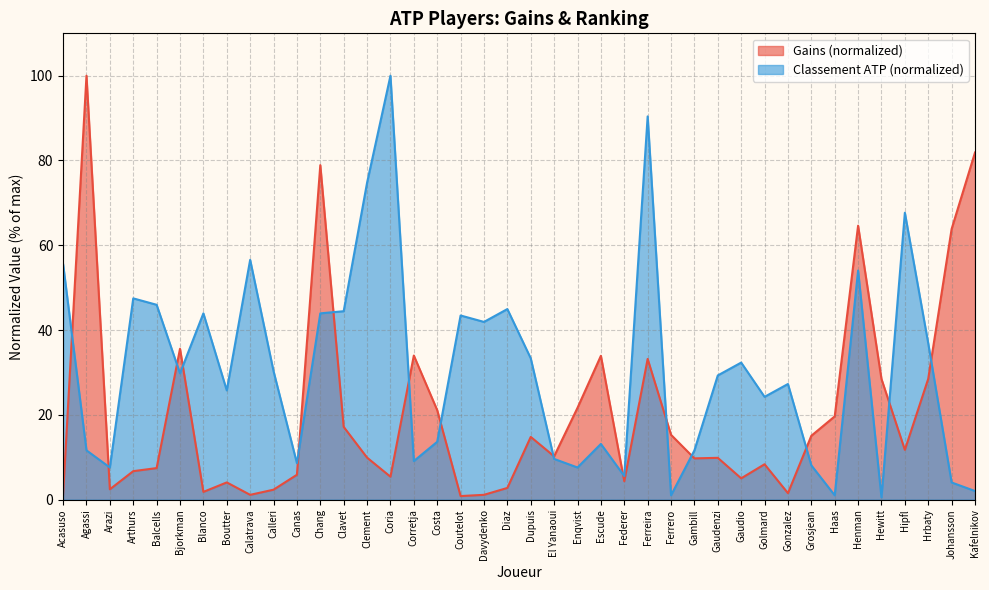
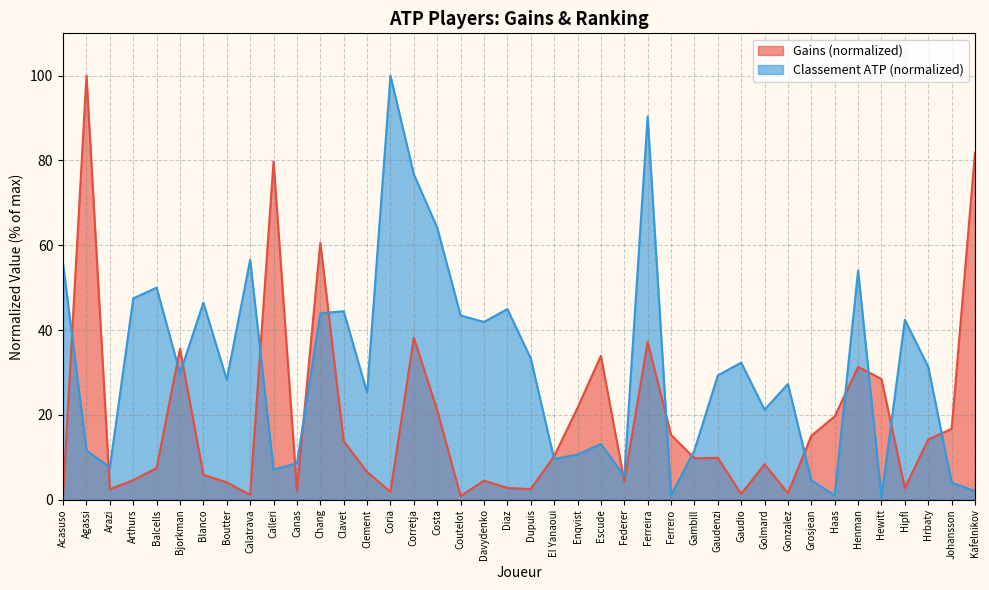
  {
    "Gains (normalized)": {
      "Acasuso": 1,
      "Agassi": 100,
      "Arazi": 2,
-     "Arthurs": 7,
+     "Arthurs": 5,
      "Balcells": 7,
      "Bjorkman": 36,
-     "Blanco": 2,
+     "Blanco": 6,
      "Boutter": 4,
      "Calatrava": 1,
-     "Calleri": 2,
-     "Canas": 6,
-     "Chang": 79,
-     "Clavet": 17,
-     "Clement": 10,
-     "Coria": 5,
-     "Corretja": 34,
+     "Calleri": 80,
+     "Canas": 2,
+     "Chang": 61,
+     "Clavet": 14,
+     "Clement": 7,
+     "Coria": 2,
+     "Corretja": 38,
      "Costa": 21,
      "Coutelot": 1,
-     "Davydenko": 1,
+     "Davydenko": 4,
      "Diaz": 3,
-     "Dupuis": 15,
+     "Dupuis": 2,
      "El Yanaoui": 10,
      "Enqvist": 22,
      "Escude": 34,
      "Federer": 4,
-     "Ferreira": 33,
+     "Ferreira": 37,
      "Ferrero": 15,
      "Gambill": 10,
      "Gaudenzi": 10,
-     "Gaudio": 5,
+     "Gaudio": 1,
      "Golmard": 8,
      "Gonzalez": 2,
      "Grosjean": 15,
      "Haas": 20,
-     "Henman": 65,
+     "Henman": 31,
      "Hewitt": 28,
-     "Hipfl": 12,
-     "Hrbaty": 29,
-     "Johansson": 64,
+     "Hipfl": 3,
+     "Hrbaty": 14,
+     "Johansson": 17,
      "Kafelnikov": 82
    },
    "Classement ATP (normalized)": {
      "Acasuso": 56,
      "Agassi": 12,
      "Arazi": 8,
      "Arthurs": 47,
-     "Balcells": 46,
+     "Balcells": 50,
      "Bjorkman": 30,
-     "Blanco": 44,
-     "Boutter": 26,
+     "Blanco": 46,
+     "Boutter": 28,
      "Calatrava": 57,
-     "Calleri": 30,
+     "Calleri": 7,
      "Canas": 9,
      "Chang": 44,
      "Clavet": 44,
-     "Clement": 75,
+     "Clement": 25,
      "Coria": 100,
-     "Corretja": 9,
-     "Costa": 14,
+     "Corretja": 77,
+     "Costa": 64,
      "Coutelot": 43,
      "Davydenko": 42,
      "Diaz": 45,
      "Dupuis": 33,
      "El Yanaoui": 10,
-     "Enqvist": 8,
+     "Enqvist": 11,
      "Escude": 13,
      "Federer": 6,
      "Ferreira": 90,
      "Ferrero": 1,
      "Gambill": 12,
      "Gaudenzi": 29,
      "Gaudio": 32,
-     "Golmard": 24,
+     "Golmard": 21,
      "Gonzalez": 27,
-     "Grosjean": 8,
+     "Grosjean": 5,
      "Haas": 1,
      "Henman": 54,
      "Hewitt": 1,
-     "Hipfl": 68,
-     "Hrbaty": 37,
+     "Hipfl": 42,
+     "Hrbaty": 31,
      "Johansson": 4,
      "Kafelnikov": 2
    }
  }
